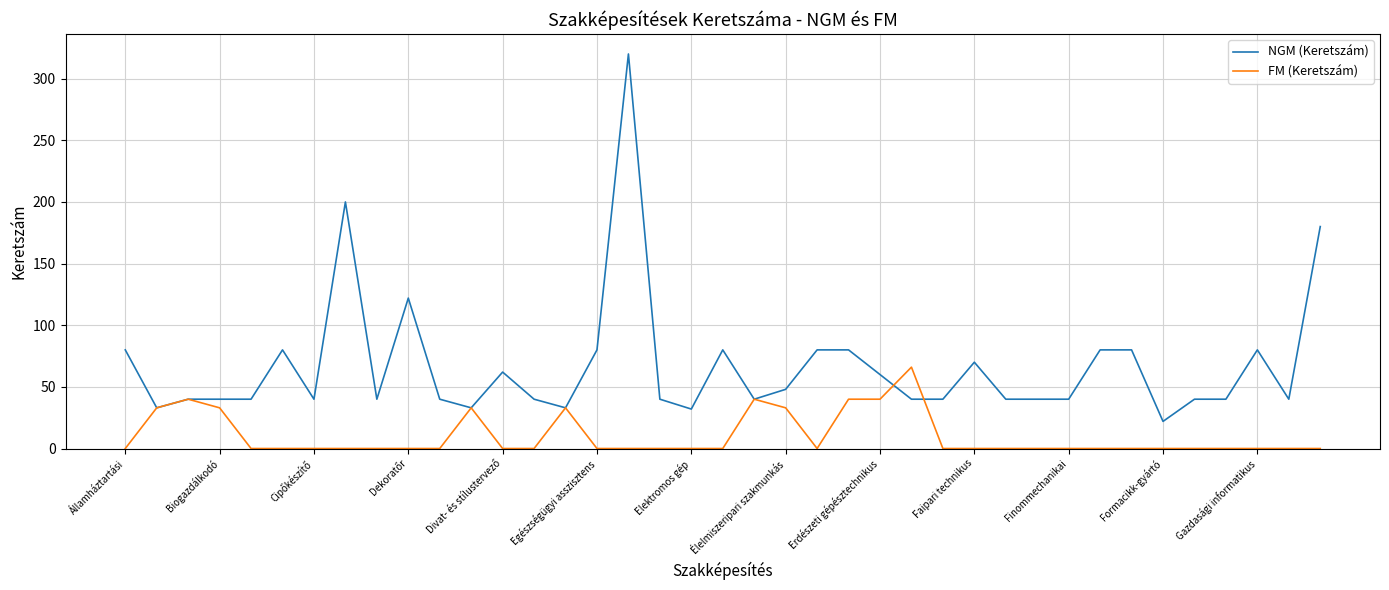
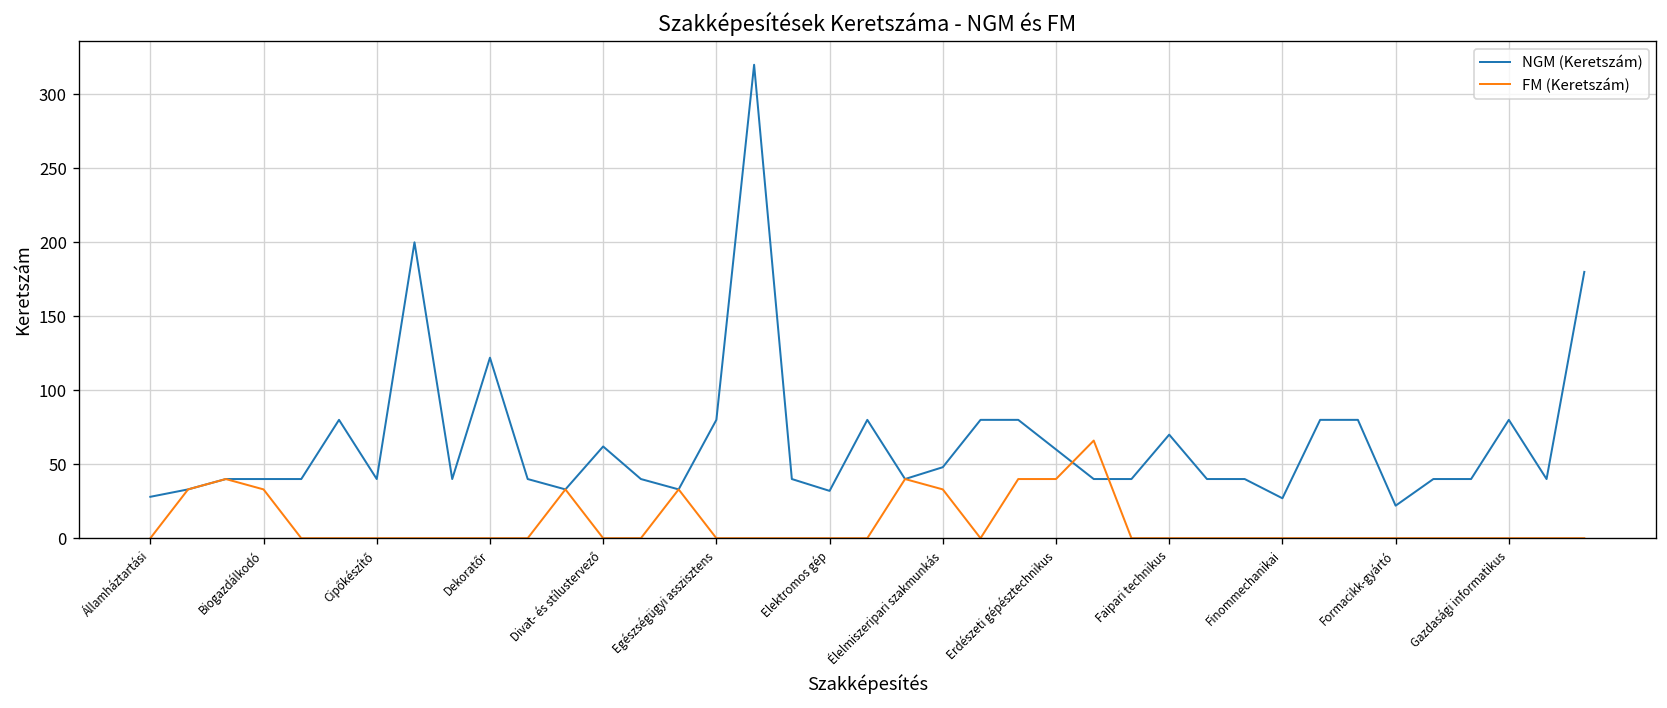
  {
    "NGM (Keretszám)": {
-     "Államháztartási": 80,
+     "Államháztartási": 28,
      "Biogazdálkodó": 40,
      "Cipőkészítő": 40,
      "Dekoratőr": 122,
      "Divat- és stílustervező": 62,
      "Egészségügyi asszisztens": 80,
      "Elektromos gép": 32,
      "Élelmiszeripari szakmunkás": 48,
      "Erdészeti gépésztechnikus": 60,
      "Faipari technikus": 70,
-     "Finommechanikai": 40,
+     "Finommechanikai": 27,
      "Formacikk-gyártó": 22,
      "Gazdasági informatikus": 80
    },
    "FM (Keretszám)": {
      "Államháztartási": 0,
      "Biogazdálkodó": 33,
      "Cipőkészítő": 0,
      "Dekoratőr": 0,
      "Divat- és stílustervező": 0,
      "Egészségügyi asszisztens": 0,
      "Elektromos gép": 0,
      "Élelmiszeripari szakmunkás": 33,
      "Erdészeti gépésztechnikus": 40,
      "Faipari technikus": 0,
      "Finommechanikai": 0,
      "Formacikk-gyártó": 0,
      "Gazdasági informatikus": 0
    }
  }
